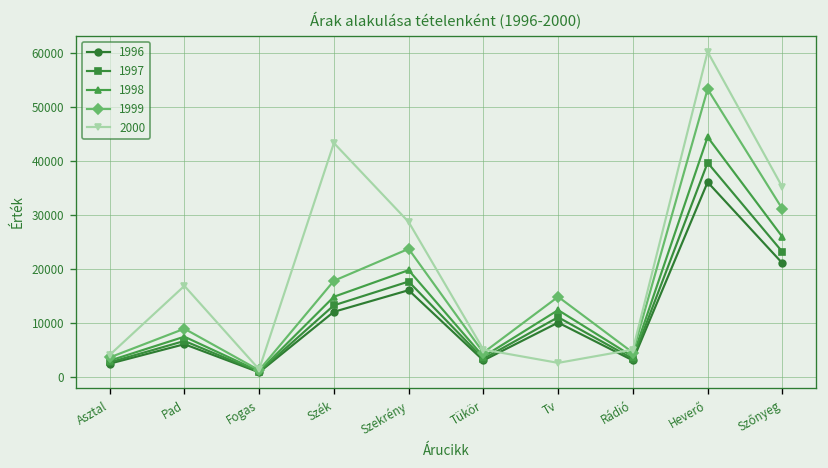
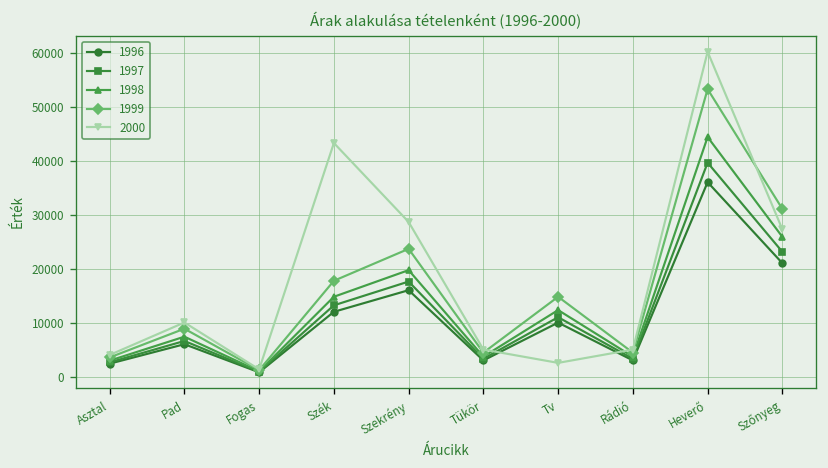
  {
    "2000": {
-     "Pad": 17000,
+     "Pad": 10000,
      "Szék": 43000,
      "Szekrény": 29000,
      "Tükör": 5000,
      "Tv": 3000,
      "Rádió": 5000,
      "Heverő": 60000,
-     "Szőnyeg": 35000
+     "Szőnyeg": 27000
    }
  }
